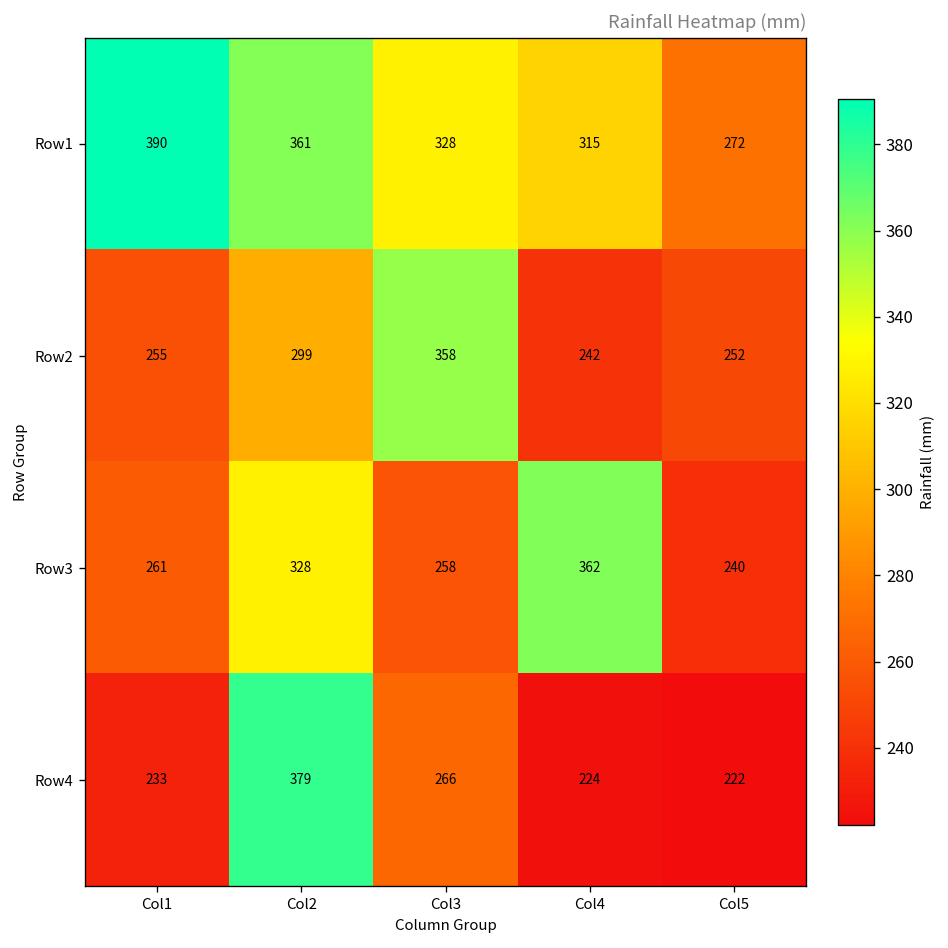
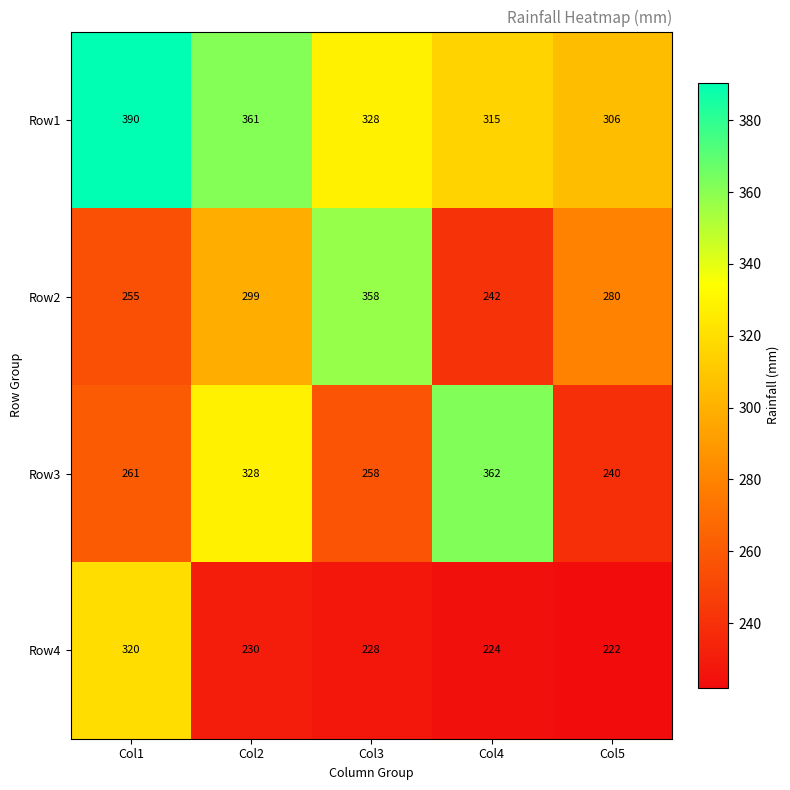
  {
    "Row1": {
      "Col1": 390,
      "Col2": 361,
      "Col3": 328,
      "Col4": 315,
-     "Col5": 272
+     "Col5": 306
    },
    "Row2": {
      "Col1": 255,
      "Col2": 299,
      "Col3": 358,
      "Col4": 242,
-     "Col5": 252
+     "Col5": 280
    },
    "Row3": {
      "Col1": 261,
      "Col2": 328,
      "Col3": 258,
      "Col4": 362,
      "Col5": 240
    },
    "Row4": {
-     "Col1": 233,
-     "Col2": 379,
-     "Col3": 266,
+     "Col1": 320,
+     "Col2": 230,
+     "Col3": 228,
      "Col4": 224,
      "Col5": 222
    }
  }
